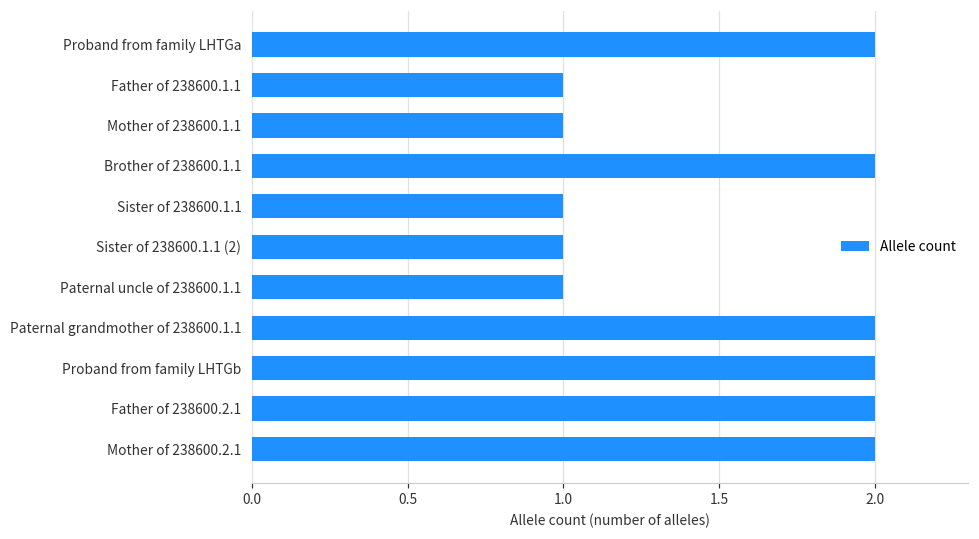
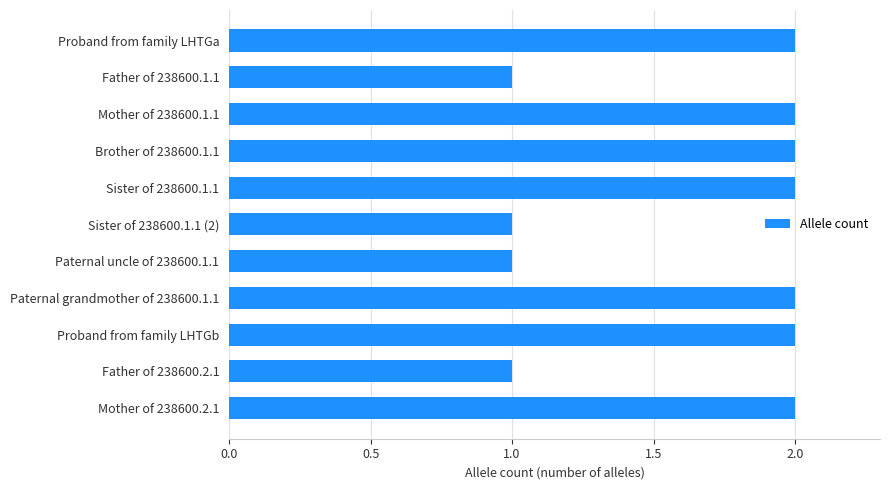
  {
    "Proband from family LHTGa": 2,
    "Father of 238600.1.1": 1,
-   "Mother of 238600.1.1": 1,
+   "Mother of 238600.1.1": 2,
    "Brother of 238600.1.1": 2,
-   "Sister of 238600.1.1": 1,
+   "Sister of 238600.1.1": 2,
    "Sister of 238600.1.1 (2)": 1,
    "Paternal uncle of 238600.1.1": 1,
    "Paternal grandmother of 238600.1.1": 2,
    "Proband from family LHTGb": 2,
-   "Father of 238600.2.1": 2,
+   "Father of 238600.2.1": 1,
    "Mother of 238600.2.1": 2
  }
